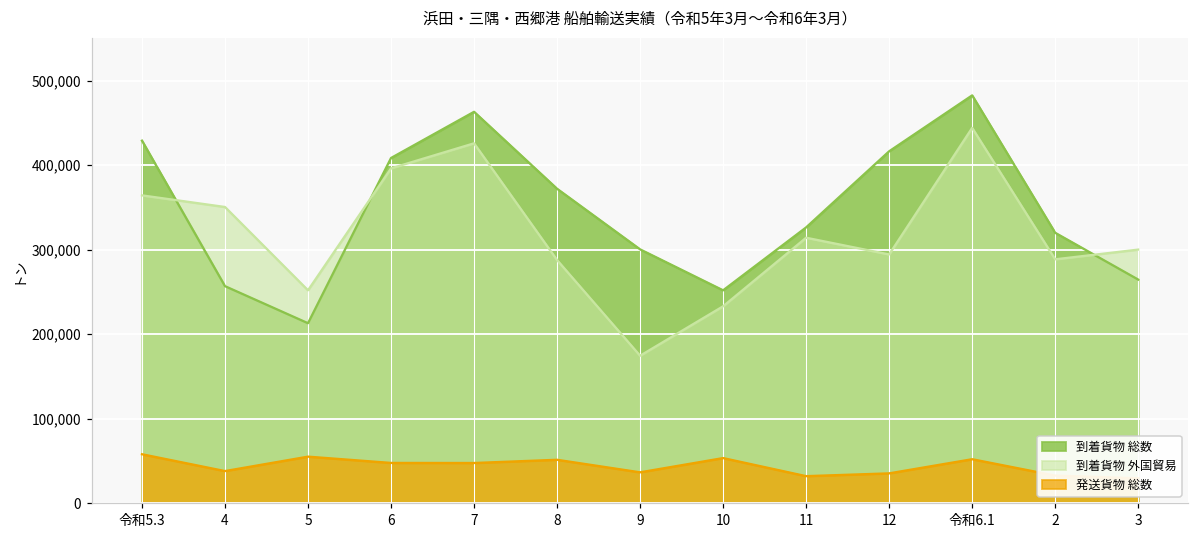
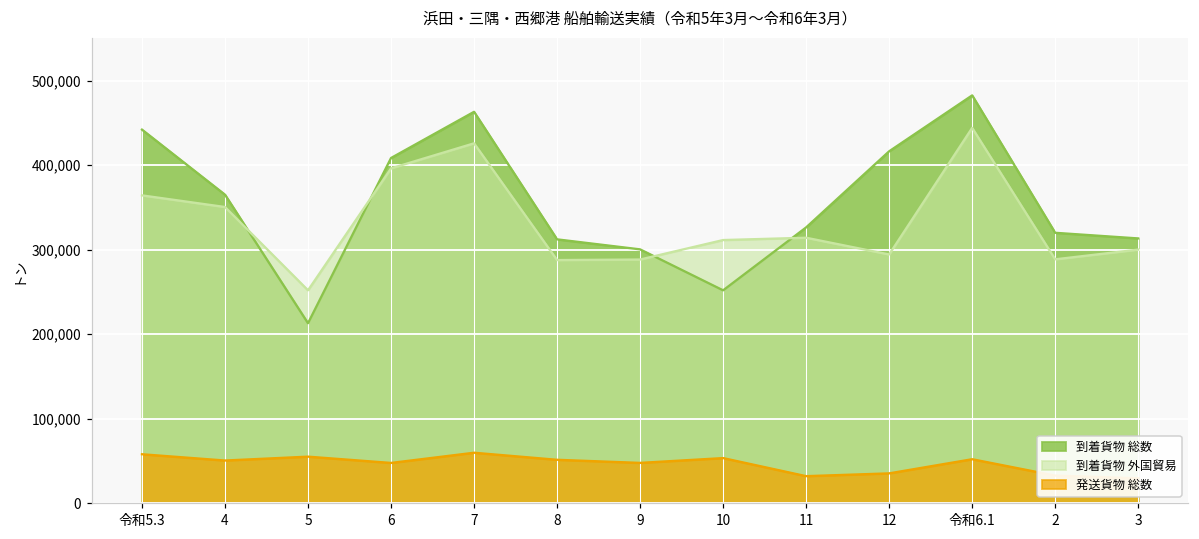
  {
    "到着貨物 総数": {
-     "令和5.3": "430,000",
-     "4": "260,000",
+     "令和5.3": "440,000",
+     "4": "360,000",
      "5": "210,000",
      "6": "410,000",
      "7": "460,000",
-     "8": "370,000",
+     "8": "310,000",
      "9": "300,000",
      "10": "250,000",
      "11": "330,000",
      "12": "420,000",
      "令和6.1": "480,000",
      "2": "320,000",
-     "3": "260,000"
+     "3": "310,000"
    },
    "到着貨物 外国貿易": {
      "令和5.3": "360,000",
      "4": "350,000",
      "5": "250,000",
      "6": "400,000",
      "7": "430,000",
      "8": "290,000",
-     "9": "170,000",
-     "10": "230,000",
+     "9": "290,000",
+     "10": "310,000",
      "11": "310,000",
      "12": "290,000",
      "令和6.1": "440,000",
      "2": "290,000",
      "3": "300,000"
    },
    "発送貨物 総数": {
      "令和5.3": "60,000",
-     "4": "40,000",
+     "4": "50,000",
      "5": "50,000",
      "6": "50,000",
-     "7": "50,000",
+     "7": "60,000",
      "8": "50,000",
-     "9": "40,000",
+     "9": "50,000",
      "10": "50,000",
      "11": "30,000",
      "12": "40,000",
      "令和6.1": "50,000"
    }
  }
